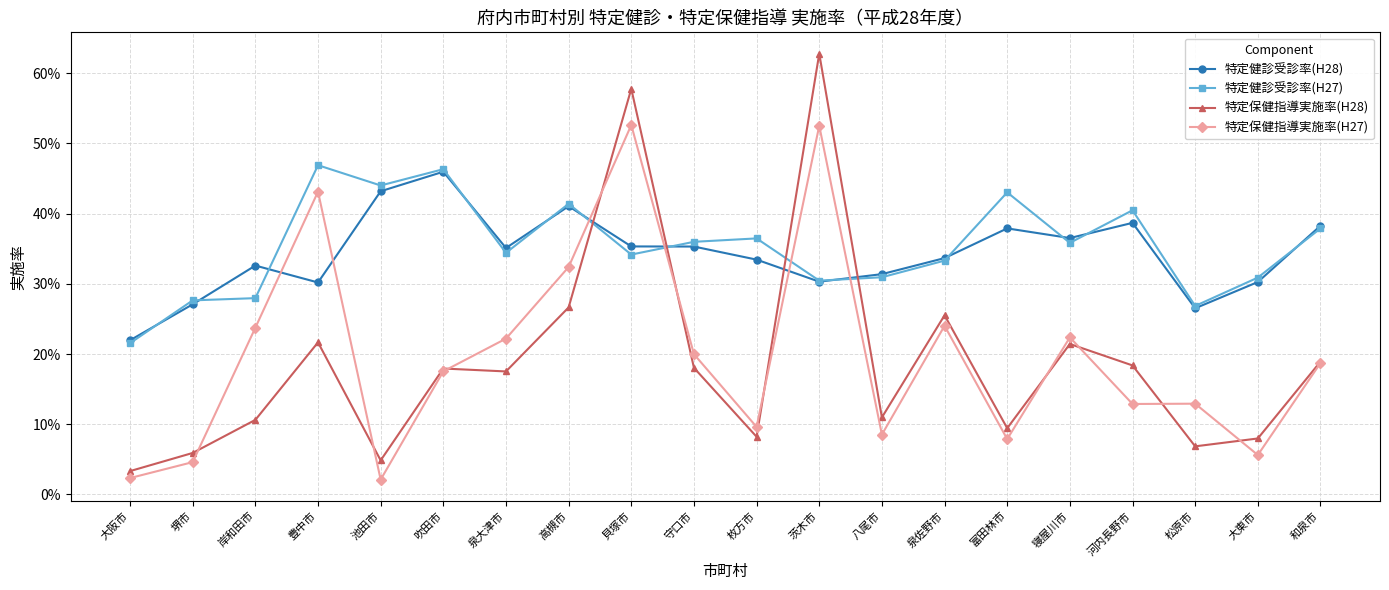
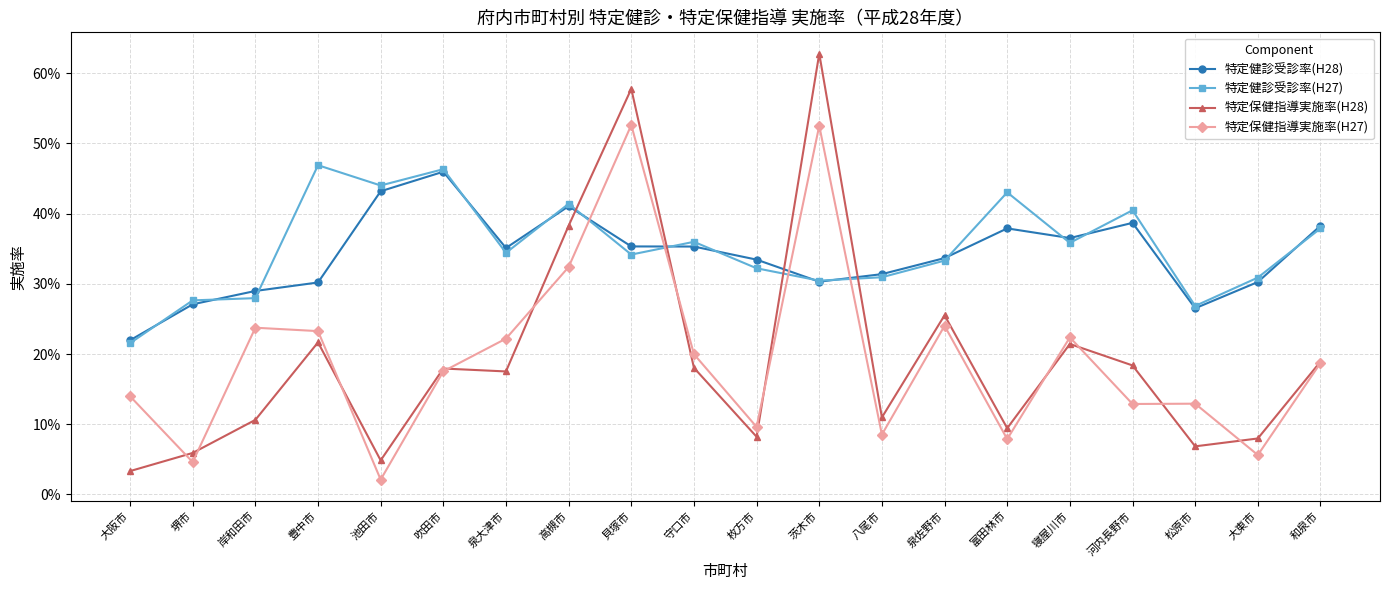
  {
    "特定健診受診率(H28)": {
      "大阪市": "22%",
      "堺市": "27%",
-     "岸和田市": "33%",
+     "岸和田市": "29%",
      "豊中市": "30%",
      "池田市": "43%",
      "泉大津市": "35%",
      "貝塚市": "35%",
      "守口市": "35%",
      "枚方市": "33%",
      "八尾市": "31%",
      "富田林市": "38%",
      "寝屋川市": "37%",
      "河内長野市": "39%",
      "大東市": "30%",
      "和泉市": "38%"
    },
    "特定健診受診率(H27)": {
      "大阪市": "22%",
      "堺市": "28%",
      "岸和田市": "28%",
      "豊中市": "47%",
      "池田市": "44%",
      "泉大津市": "34%",
      "貝塚市": "34%",
      "守口市": "36%",
-     "枚方市": "36%",
+     "枚方市": "32%",
      "八尾市": "31%",
      "富田林市": "43%",
      "寝屋川市": "36%",
      "河内長野市": "40%",
      "大東市": "31%",
      "和泉市": "38%"
    },
    "特定保健指導実施率(H28)": {
      "大阪市": "3%",
      "堺市": "6%",
      "岸和田市": "11%",
      "豊中市": "22%",
      "池田市": "5%",
      "吹田市": "18%",
      "泉大津市": "18%",
-     "高槻市": "27%",
+     "高槻市": "38%",
      "貝塚市": "58%",
      "守口市": "18%",
      "枚方市": "8%",
      "茨木市": "63%",
      "八尾市": "11%",
      "泉佐野市": "26%",
      "富田林市": "9%",
      "寝屋川市": "21%",
      "河内長野市": "18%",
      "松原市": "7%",
      "大東市": "8%"
    },
    "特定保健指導実施率(H27)": {
-     "大阪市": "2%",
+     "大阪市": "14%",
      "堺市": "5%",
      "岸和田市": "24%",
-     "豊中市": "43%",
+     "豊中市": "23%",
      "池田市": "2%",
      "吹田市": "18%",
      "泉大津市": "22%",
      "高槻市": "32%",
      "貝塚市": "53%",
      "守口市": "20%",
      "枚方市": "10%",
      "茨木市": "53%",
      "八尾市": "9%",
      "泉佐野市": "24%",
      "富田林市": "8%",
      "寝屋川市": "22%",
      "河内長野市": "13%",
      "松原市": "13%",
      "大東市": "6%"
    }
  }
